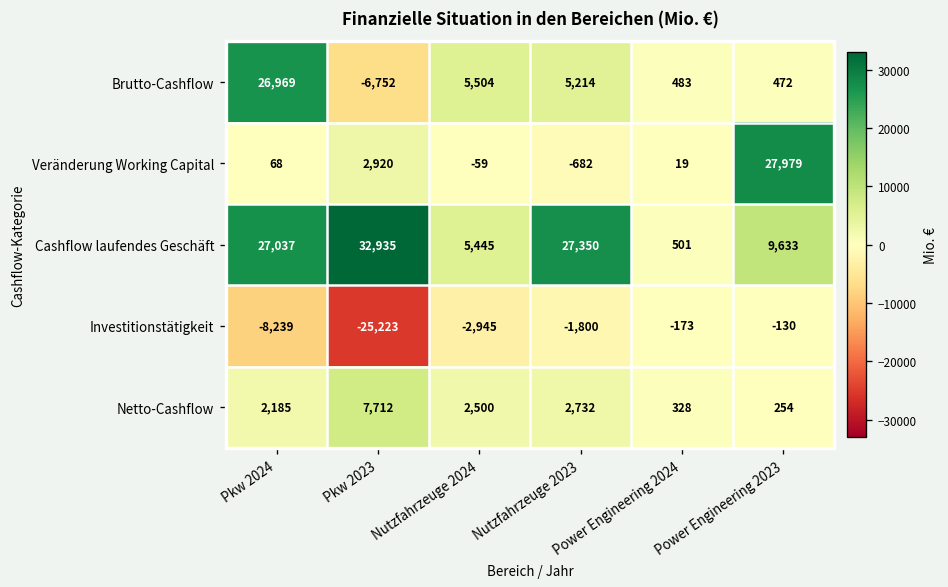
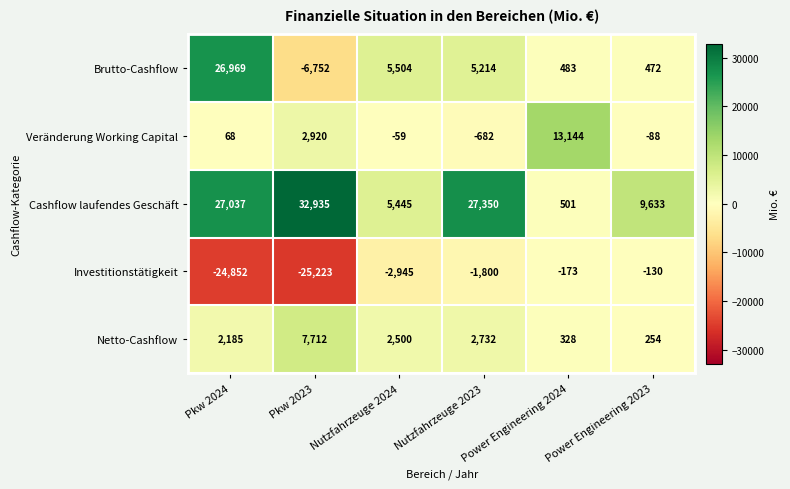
  {
    "Brutto-Cashflow": {
      "Pkw 2024": "26,969",
      "Pkw 2023": "-6,752",
      "Nutzfahrzeuge 2024": "5,504",
      "Nutzfahrzeuge 2023": "5,214",
      "Power Engineering 2024": "483",
      "Power Engineering 2023": "472"
    },
    "Veränderung Working Capital": {
      "Pkw 2024": "68",
      "Pkw 2023": "2,920",
      "Nutzfahrzeuge 2024": "-59",
      "Nutzfahrzeuge 2023": "-682",
-     "Power Engineering 2024": "19",
-     "Power Engineering 2023": "27,979"
+     "Power Engineering 2024": "13,144",
+     "Power Engineering 2023": "-88"
    },
    "Cashflow laufendes Geschäft": {
      "Pkw 2024": "27,037",
      "Pkw 2023": "32,935",
      "Nutzfahrzeuge 2024": "5,445",
      "Nutzfahrzeuge 2023": "27,350",
      "Power Engineering 2024": "501",
      "Power Engineering 2023": "9,633"
    },
    "Investitionstätigkeit": {
-     "Pkw 2024": "-8,239",
+     "Pkw 2024": "-24,852",
      "Pkw 2023": "-25,223",
      "Nutzfahrzeuge 2024": "-2,945",
      "Nutzfahrzeuge 2023": "-1,800",
      "Power Engineering 2024": "-173",
      "Power Engineering 2023": "-130"
    },
    "Netto-Cashflow": {
      "Pkw 2024": "2,185",
      "Pkw 2023": "7,712",
      "Nutzfahrzeuge 2024": "2,500",
      "Nutzfahrzeuge 2023": "2,732",
      "Power Engineering 2024": "328",
      "Power Engineering 2023": "254"
    }
  }
